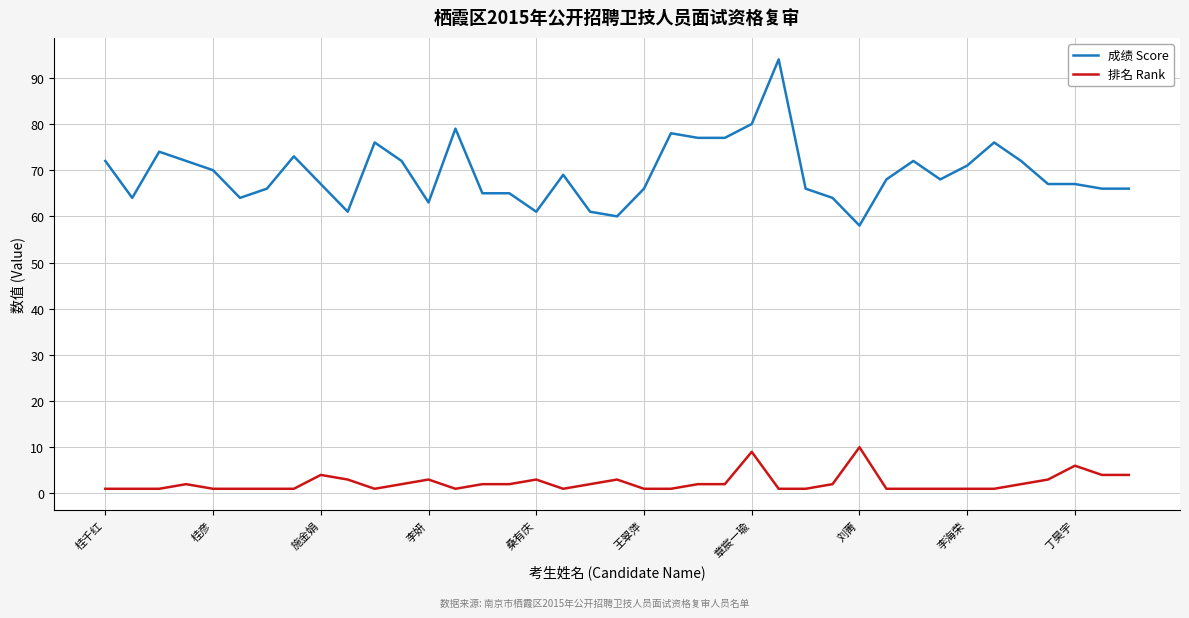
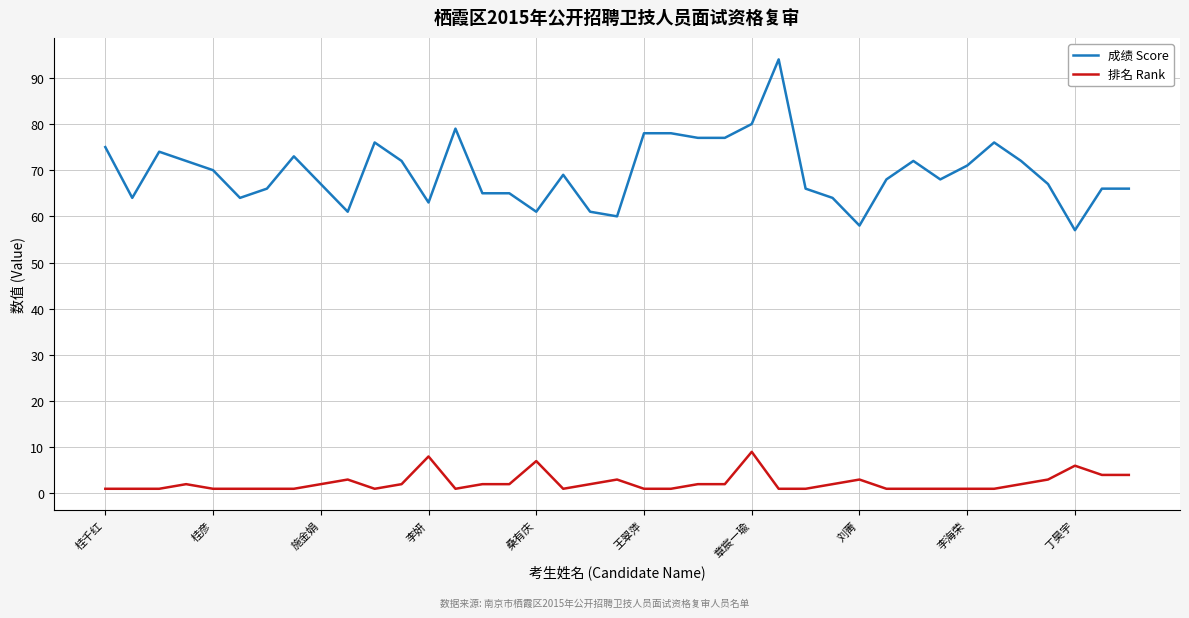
  {
    "成绩 Score": {
-     "桂千红": 72,
+     "桂千红": 75,
      "桂彦": 70,
      "施金娟": 67,
      "李妍": 63,
      "桑有庆": 61,
-     "王翠萍": 66,
+     "王翠萍": 78,
      "章宸一瑜": 80,
      "刘菁": 58,
      "李海荣": 71,
-     "丁昊宇": 67
+     "丁昊宇": 57
    },
    "排名 Rank": {
      "桂千红": 1,
      "桂彦": 1,
-     "施金娟": 4,
-     "李妍": 3,
-     "桑有庆": 3,
+     "施金娟": 2,
+     "李妍": 8,
+     "桑有庆": 7,
      "王翠萍": 1,
      "章宸一瑜": 9,
-     "刘菁": 10,
+     "刘菁": 3,
      "李海荣": 1,
      "丁昊宇": 6
    }
  }
